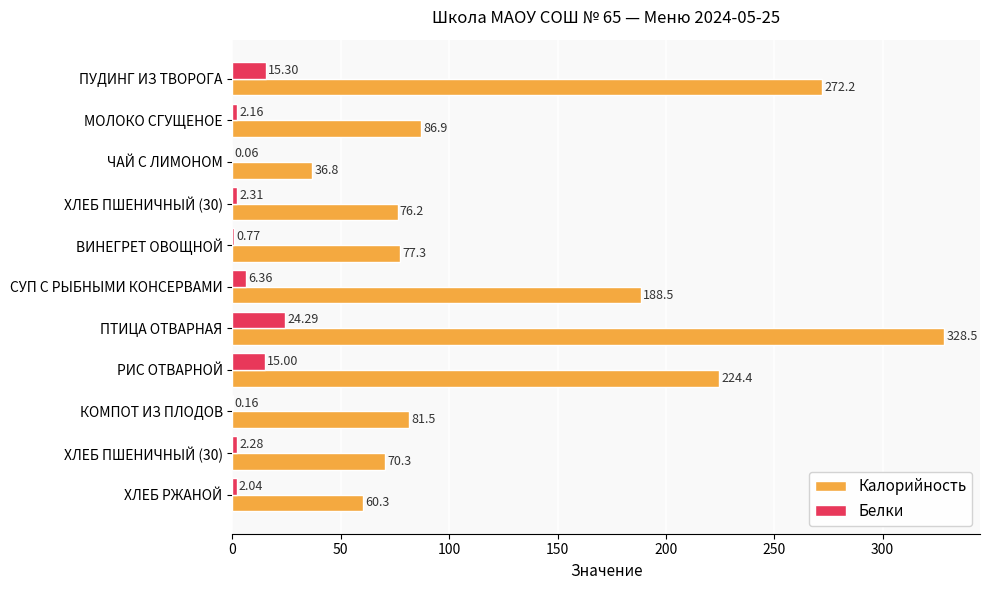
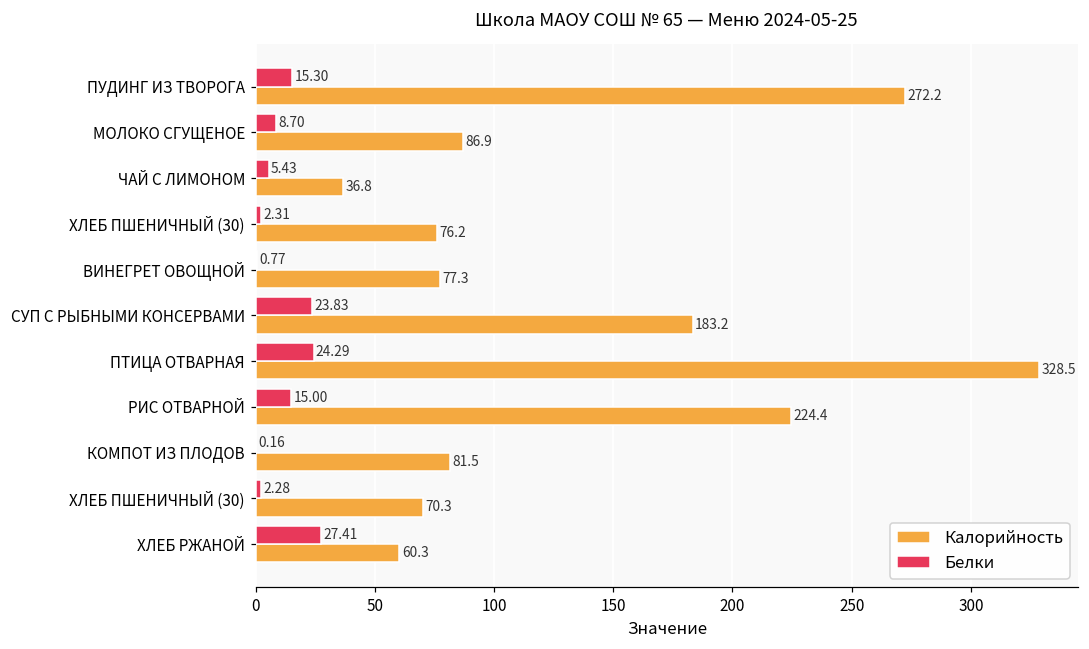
  {
    "Калорийность": {
      "ПУДИНГ ИЗ ТВОРОГА": 272.2,
      "МОЛОКО СГУЩЕНОЕ": 86.9,
      "ЧАЙ С ЛИМОНОМ": 36.8,
      "ВИНЕГРЕТ ОВОЩНОЙ": 77.3,
-     "СУП С РЫБНЫМИ КОНСЕРВАМИ": 188.5,
+     "СУП С РЫБНЫМИ КОНСЕРВАМИ": 183.2,
      "ПТИЦА ОТВАРНАЯ": 328.5,
      "РИС ОТВАРНОЙ": 224.4,
      "КОМПОТ ИЗ ПЛОДОВ": 81.5,
      "ХЛЕБ РЖАНОЙ": 60.3
    },
    "Белки": {
      "ПУДИНГ ИЗ ТВОРОГА": 15.30,
-     "МОЛОКО СГУЩЕНОЕ": 2.16,
-     "ЧАЙ С ЛИМОНОМ": 0.06,
+     "МОЛОКО СГУЩЕНОЕ": 8.70,
+     "ЧАЙ С ЛИМОНОМ": 5.43,
      "ВИНЕГРЕТ ОВОЩНОЙ": 0.77,
-     "СУП С РЫБНЫМИ КОНСЕРВАМИ": 6.36,
+     "СУП С РЫБНЫМИ КОНСЕРВАМИ": 23.83,
      "ПТИЦА ОТВАРНАЯ": 24.29,
      "РИС ОТВАРНОЙ": 15.00,
      "КОМПОТ ИЗ ПЛОДОВ": 0.16,
-     "ХЛЕБ РЖАНОЙ": 2.04
+     "ХЛЕБ РЖАНОЙ": 27.41
    }
  }
